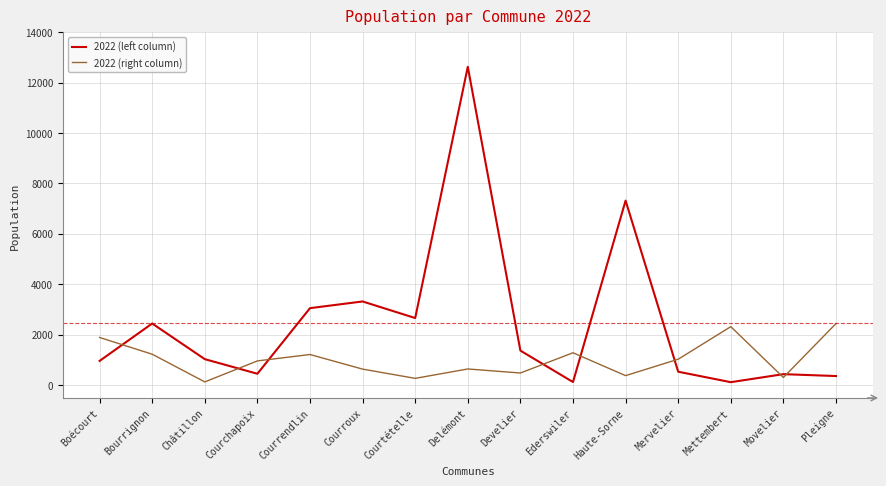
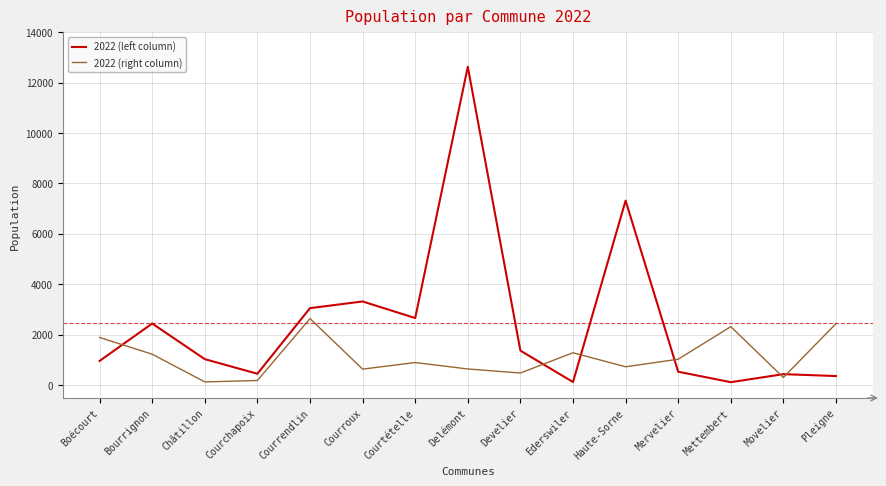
  {
    "2022 (left column)": {
      "Boécourt": 1000,
      "Bourrignon": 2400,
      "Châtillon": 1000,
      "Courchapoix": 400,
      "Courrendlin": 3000,
      "Courroux": 3300,
      "Courtételle": 2700,
      "Delémont": 12600,
      "Develier": 1400,
      "Ederswiler": 100,
      "Haute-Sorne": 7300,
      "Mervelier": 500,
      "Mettembert": 100,
      "Movelier": 400,
      "Pleigne": 400
    },
    "2022 (right column)": {
      "Boécourt": 1900,
      "Bourrignon": 1200,
      "Châtillon": 100,
-     "Courchapoix": 1000,
-     "Courrendlin": 1200,
+     "Courchapoix": 200,
+     "Courrendlin": 2600,
      "Courroux": 600,
-     "Courtételle": 300,
+     "Courtételle": 900,
      "Delémont": 600,
      "Develier": 500,
      "Ederswiler": 1300,
-     "Haute-Sorne": 400,
+     "Haute-Sorne": 700,
      "Mervelier": 1000,
      "Mettembert": 2300,
      "Movelier": 300,
      "Pleigne": 2400
    }
  }
